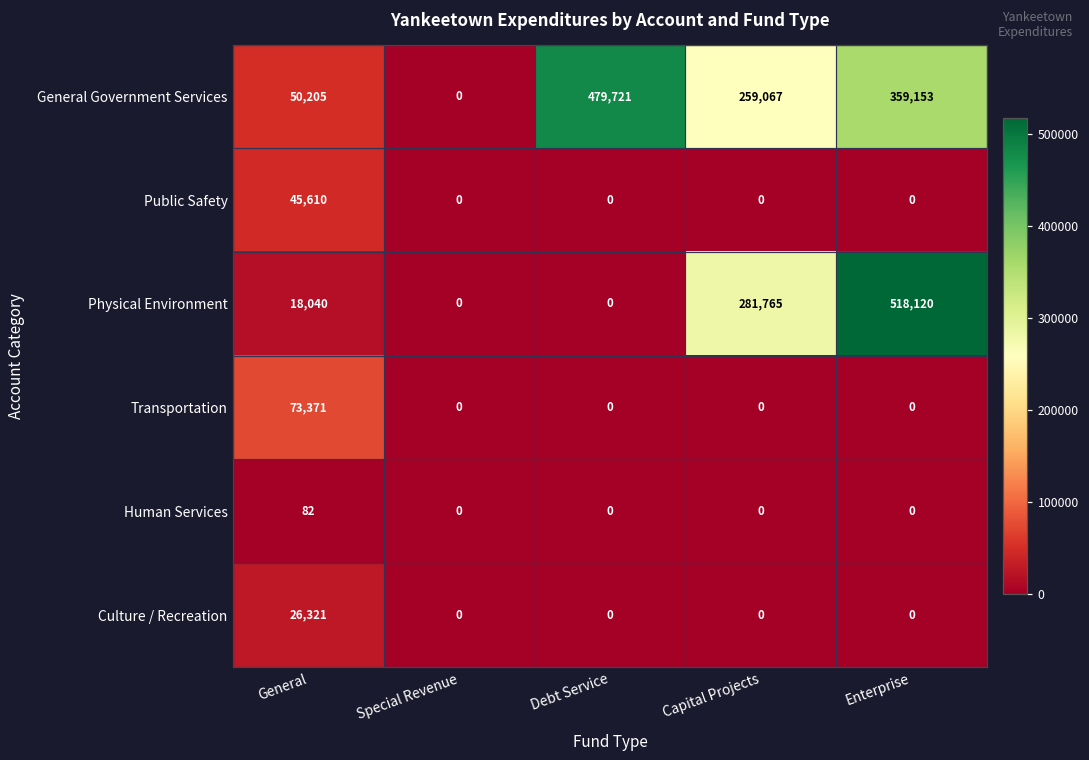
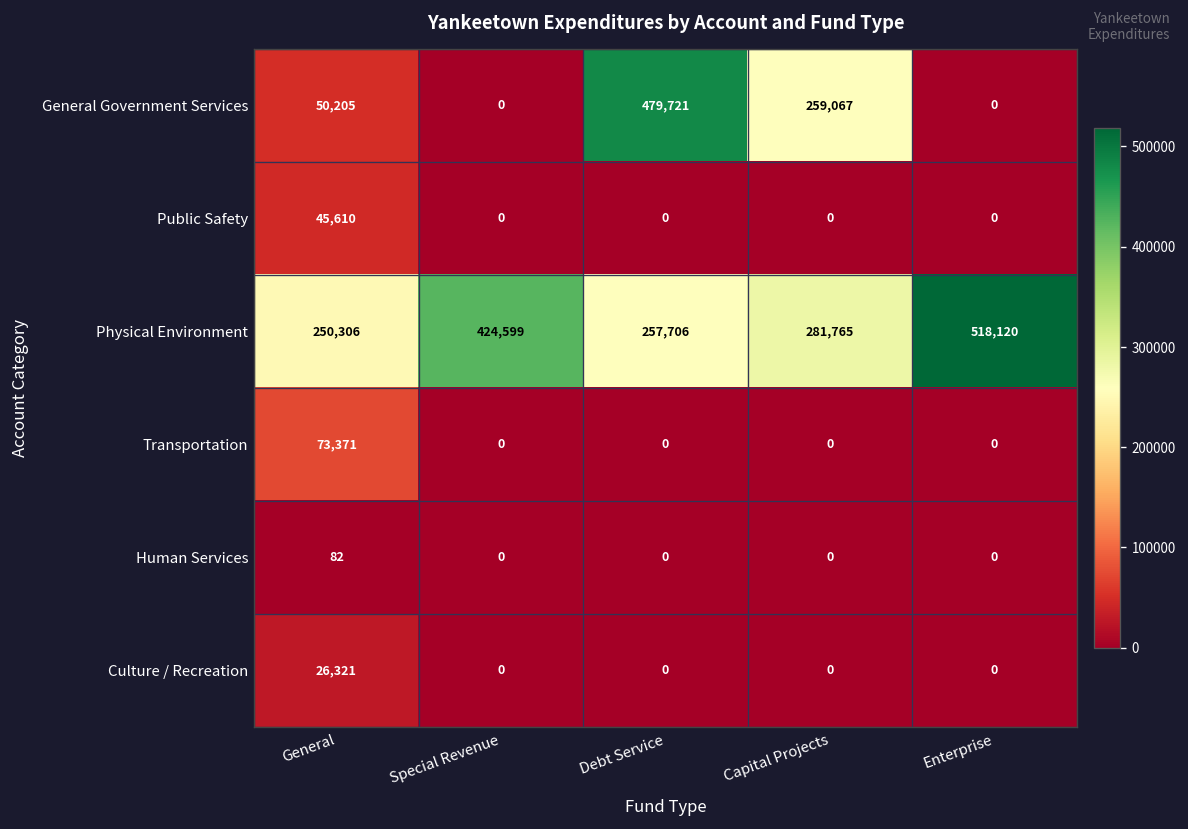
  {
    "General Government Services": {
      "General": "50,205",
      "Special Revenue": "0",
      "Debt Service": "479,721",
      "Capital Projects": "259,067",
-     "Enterprise": "359,153"
+     "Enterprise": "0"
    },
    "Public Safety": {
      "General": "45,610",
      "Special Revenue": "0",
      "Debt Service": "0",
      "Capital Projects": "0",
      "Enterprise": "0"
    },
    "Physical Environment": {
-     "General": "18,040",
-     "Special Revenue": "0",
-     "Debt Service": "0",
+     "General": "250,306",
+     "Special Revenue": "424,599",
+     "Debt Service": "257,706",
      "Capital Projects": "281,765",
      "Enterprise": "518,120"
    },
    "Transportation": {
      "General": "73,371",
      "Special Revenue": "0",
      "Debt Service": "0",
      "Capital Projects": "0",
      "Enterprise": "0"
    },
    "Human Services": {
      "General": "82",
      "Special Revenue": "0",
      "Debt Service": "0",
      "Capital Projects": "0",
      "Enterprise": "0"
    },
    "Culture / Recreation": {
      "General": "26,321",
      "Special Revenue": "0",
      "Debt Service": "0",
      "Capital Projects": "0",
      "Enterprise": "0"
    }
  }
